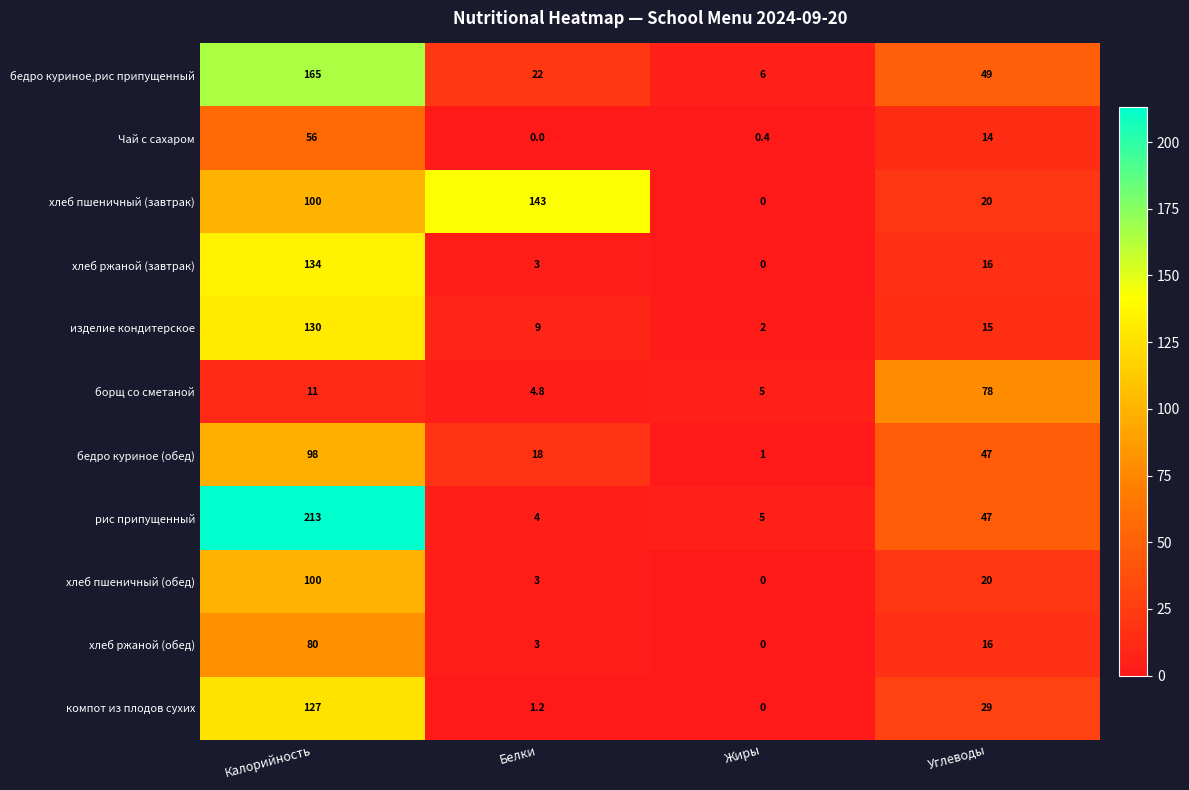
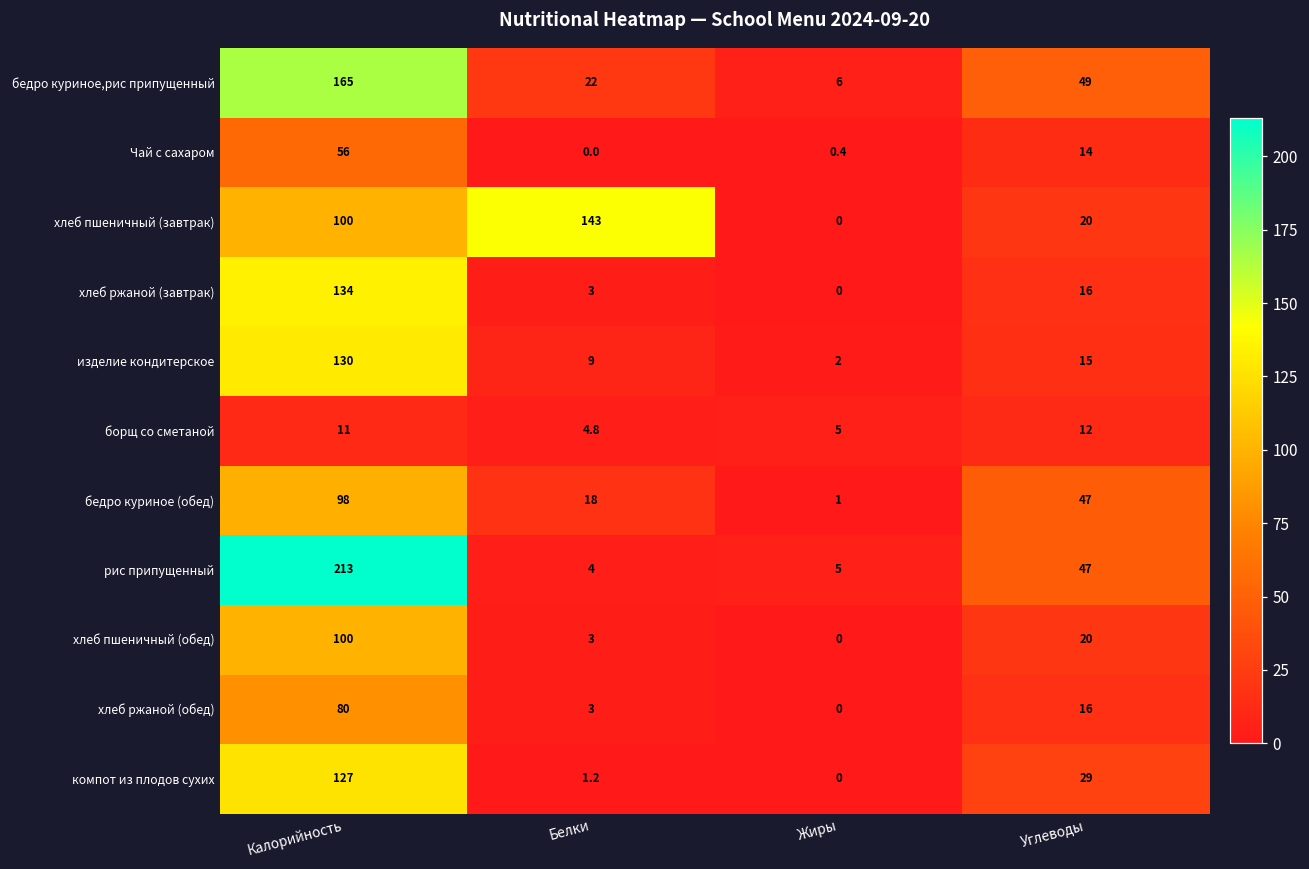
  {
    "бедро куриное,рис припущенный": {
      "Калорийность": 165,
      "Белки": 22,
      "Жиры": 6,
      "Углеводы": 49
    },
    "Чай с сахаром": {
      "Калорийность": 56,
      "Белки": 0.0,
      "Жиры": 0.4,
      "Углеводы": 14
    },
    "хлеб пшеничный (завтрак)": {
      "Калорийность": 100,
      "Белки": 143,
      "Жиры": 0,
      "Углеводы": 20
    },
    "хлеб ржаной (завтрак)": {
      "Калорийность": 134,
      "Белки": 3,
      "Жиры": 0,
      "Углеводы": 16
    },
    "изделие кондитерское": {
      "Калорийность": 130,
      "Белки": 9,
      "Жиры": 2,
      "Углеводы": 15
    },
    "борщ со сметаной": {
      "Калорийность": 11,
      "Белки": 4.8,
      "Жиры": 5,
-     "Углеводы": 78
+     "Углеводы": 12
    },
    "бедро куриное (обед)": {
      "Калорийность": 98,
      "Белки": 18,
      "Жиры": 1,
      "Углеводы": 47
    },
    "рис припущенный": {
      "Калорийность": 213,
      "Белки": 4,
      "Жиры": 5,
      "Углеводы": 47
    },
    "хлеб пшеничный (обед)": {
      "Калорийность": 100,
      "Белки": 3,
      "Жиры": 0,
      "Углеводы": 20
    },
    "хлеб ржаной (обед)": {
      "Калорийность": 80,
      "Белки": 3,
      "Жиры": 0,
      "Углеводы": 16
    },
    "компот из плодов сухих": {
      "Калорийность": 127,
      "Белки": 1.2,
      "Жиры": 0,
      "Углеводы": 29
    }
  }
